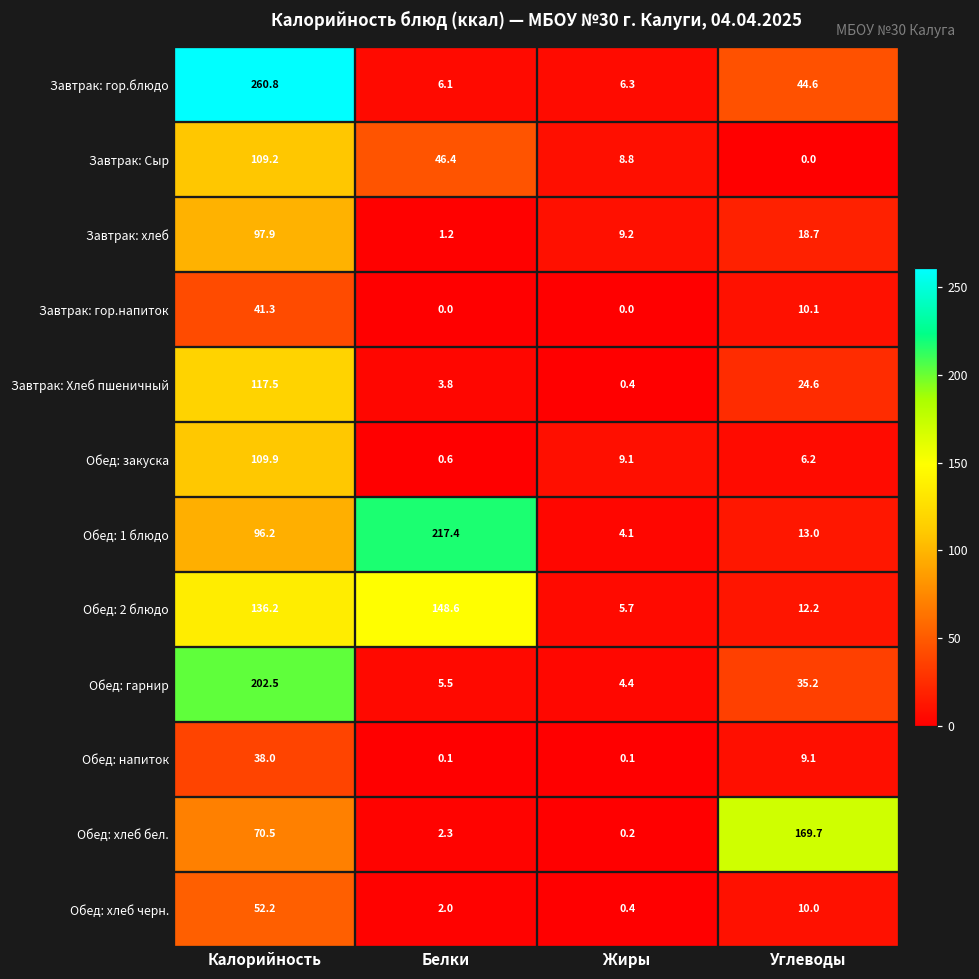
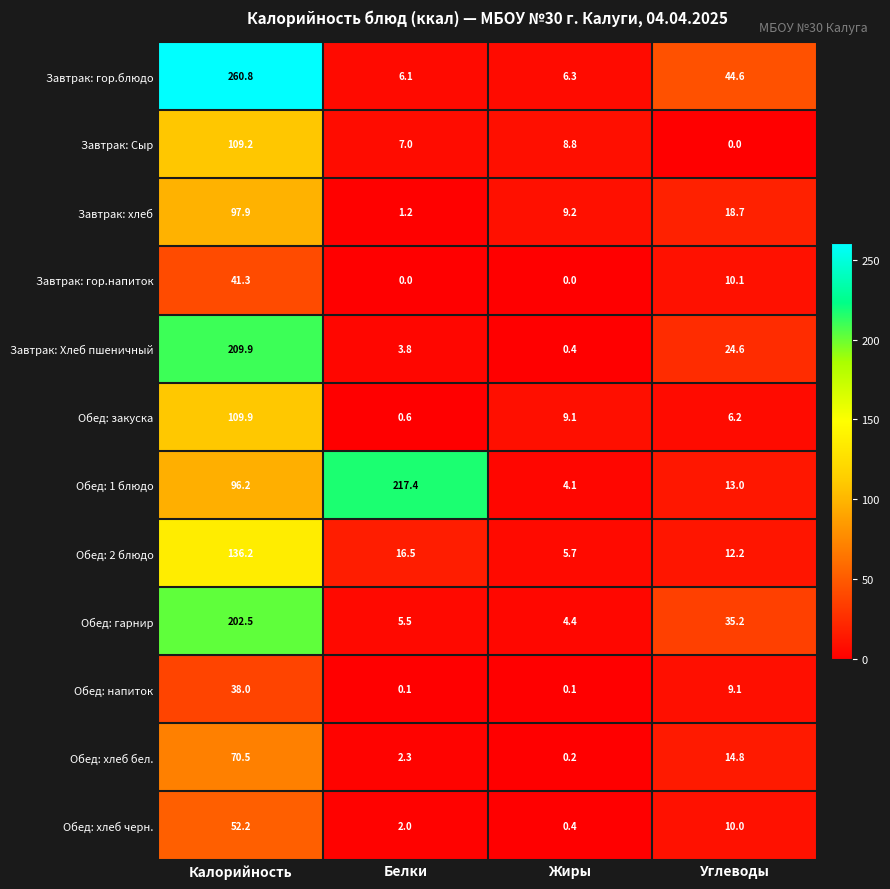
  {
    "Завтрак: гор.блюдо": {
      "Калорийность": 260.8,
      "Белки": 6.1,
      "Жиры": 6.3,
      "Углеводы": 44.6
    },
    "Завтрак: Сыр": {
      "Калорийность": 109.2,
-     "Белки": 46.4,
+     "Белки": 7.0,
      "Жиры": 8.8,
      "Углеводы": 0.0
    },
    "Завтрак: хлеб": {
      "Калорийность": 97.9,
      "Белки": 1.2,
      "Жиры": 9.2,
      "Углеводы": 18.7
    },
    "Завтрак: гор.напиток": {
      "Калорийность": 41.3,
      "Белки": 0.0,
      "Жиры": 0.0,
      "Углеводы": 10.1
    },
    "Завтрак: Хлеб пшеничный": {
-     "Калорийность": 117.5,
+     "Калорийность": 209.9,
      "Белки": 3.8,
      "Жиры": 0.4,
      "Углеводы": 24.6
    },
    "Обед: закуска": {
      "Калорийность": 109.9,
      "Белки": 0.6,
      "Жиры": 9.1,
      "Углеводы": 6.2
    },
    "Обед: 1 блюдо": {
      "Калорийность": 96.2,
      "Белки": 217.4,
      "Жиры": 4.1,
      "Углеводы": 13.0
    },
    "Обед: 2 блюдо": {
      "Калорийность": 136.2,
-     "Белки": 148.6,
+     "Белки": 16.5,
      "Жиры": 5.7,
      "Углеводы": 12.2
    },
    "Обед: гарнир": {
      "Калорийность": 202.5,
      "Белки": 5.5,
      "Жиры": 4.4,
      "Углеводы": 35.2
    },
    "Обед: напиток": {
      "Калорийность": 38.0,
      "Белки": 0.1,
      "Жиры": 0.1,
      "Углеводы": 9.1
    },
    "Обед: хлеб бел.": {
      "Калорийность": 70.5,
      "Белки": 2.3,
      "Жиры": 0.2,
-     "Углеводы": 169.7
+     "Углеводы": 14.8
    },
    "Обед: хлеб черн.": {
      "Калорийность": 52.2,
      "Белки": 2.0,
      "Жиры": 0.4,
      "Углеводы": 10.0
    }
  }
